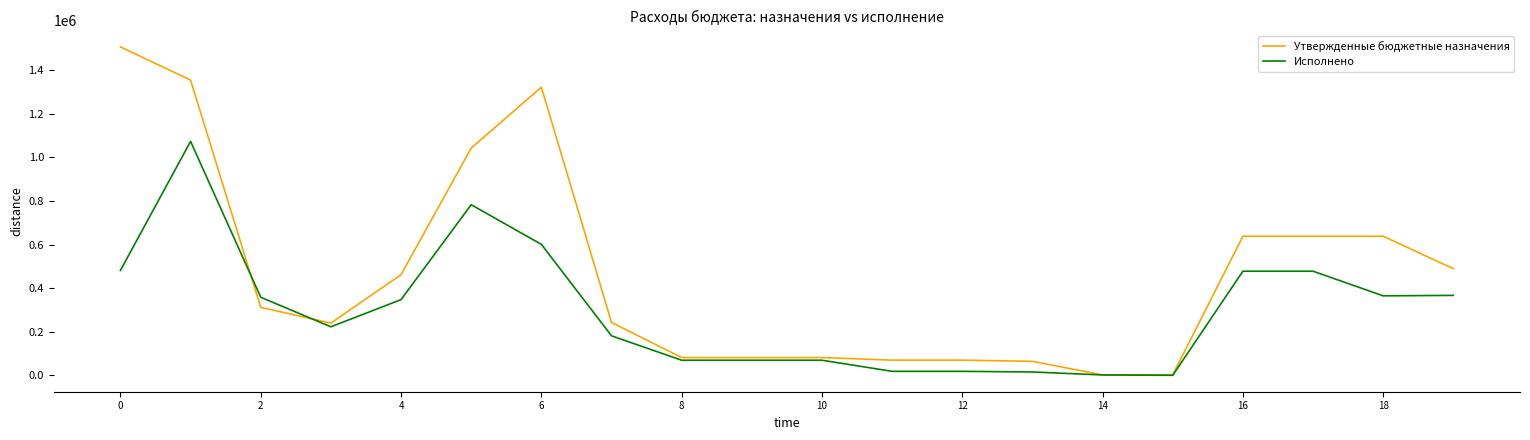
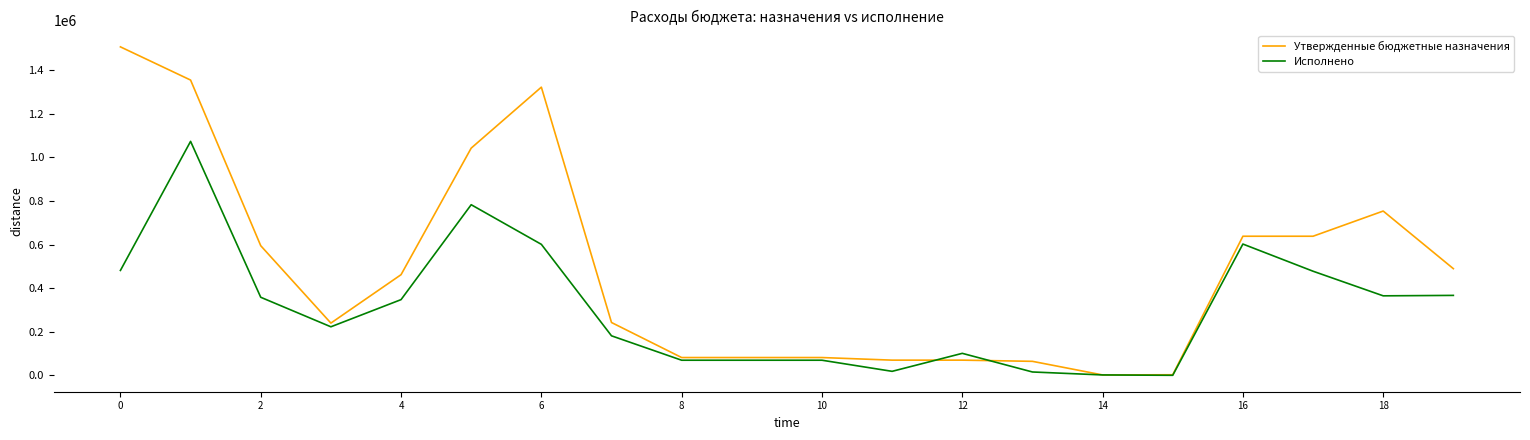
  {
    "Утвержденные бюджетные назначения": {
      "0": 1510000,
-     "2": 310000,
+     "2": 590000,
      "4": 460000,
      "6": 1320000,
      "8": 80000,
      "10": 80000,
      "12": 70000,
      "16": 640000,
-     "18": 640000
+     "18": 750000
    },
    "Исполнено": {
      "0": 480000,
      "2": 360000,
      "4": 350000,
      "6": 600000,
      "8": 70000,
      "10": 70000,
-     "12": 20000,
-     "16": 480000,
+     "12": 100000,
+     "16": 600000,
      "18": 370000
    }
  }
